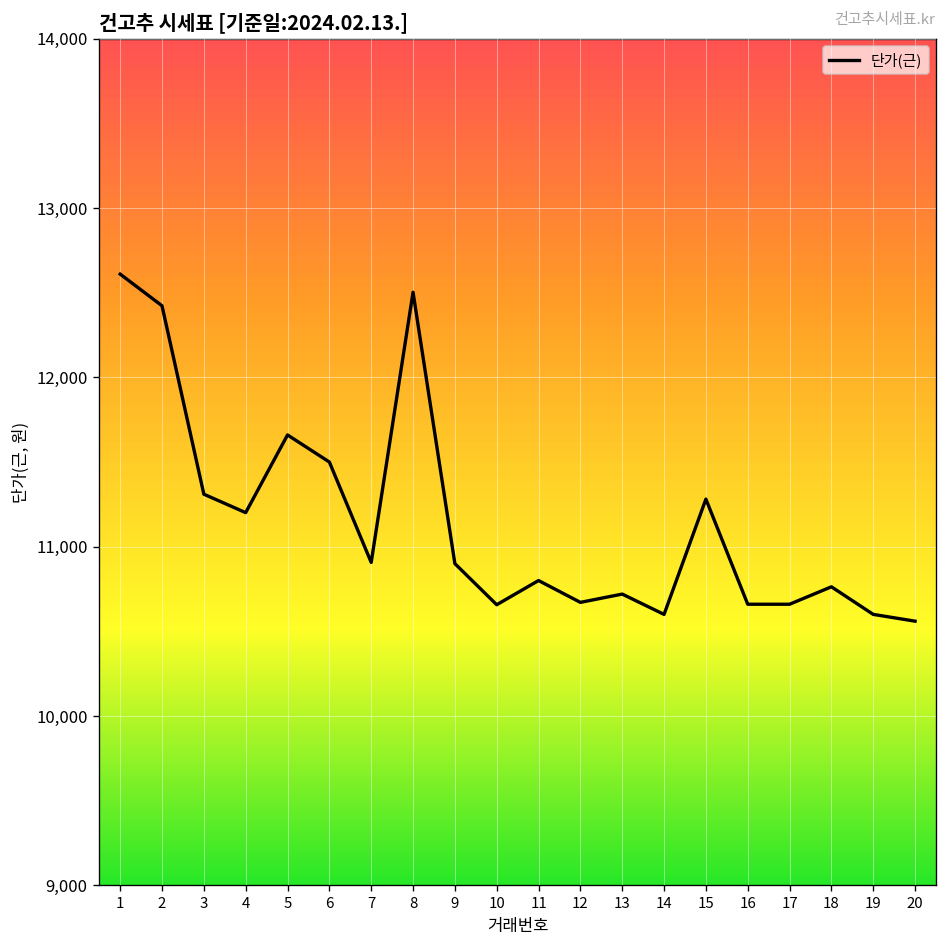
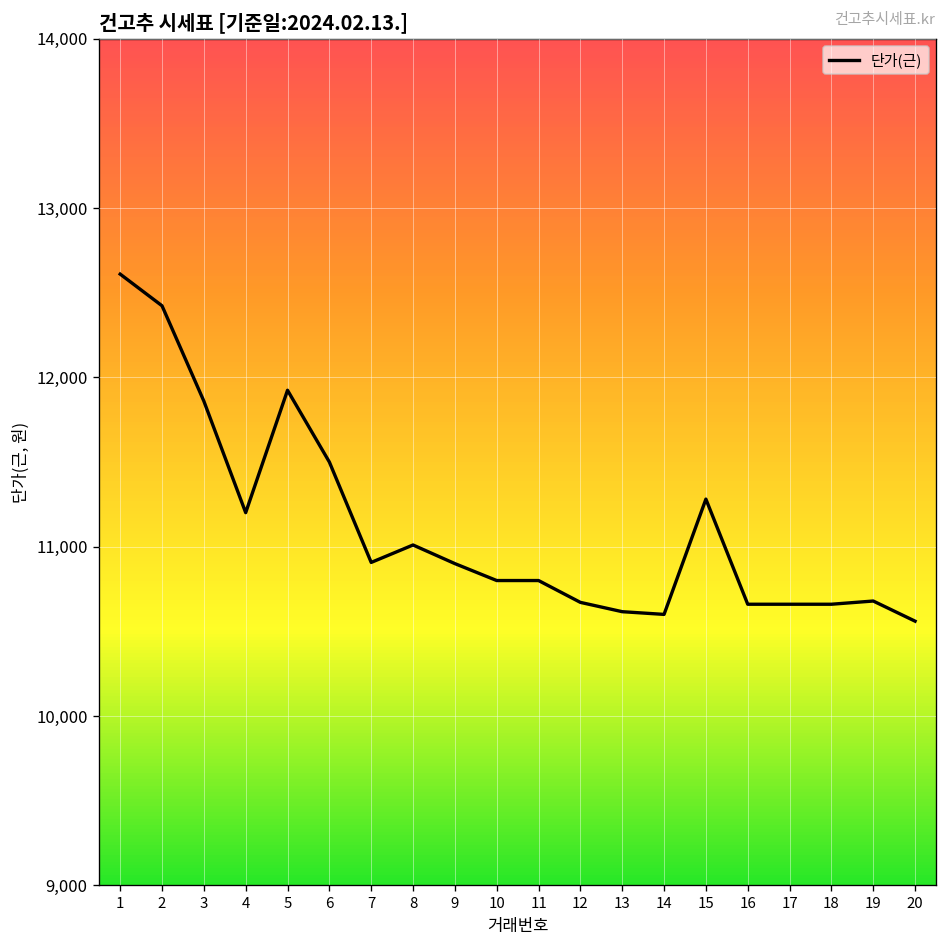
  {
    "1": "12,610",
    "2": "12,420",
-   "3": "11,310",
+   "3": "11,860",
    "4": "11,200",
-   "5": "11,660",
+   "5": "11,920",
    "6": "11,500",
    "7": "10,910",
-   "8": "12,500",
+   "8": "11,010",
    "9": "10,900",
-   "10": "10,660",
+   "10": "10,800",
    "11": "10,800",
    "12": "10,670",
-   "13": "10,720",
+   "13": "10,620",
    "14": "10,600",
    "15": "11,280",
    "16": "10,660",
    "17": "10,660",
-   "18": "10,760",
-   "19": "10,600",
+   "18": "10,660",
+   "19": "10,680",
    "20": "10,560"
  }
